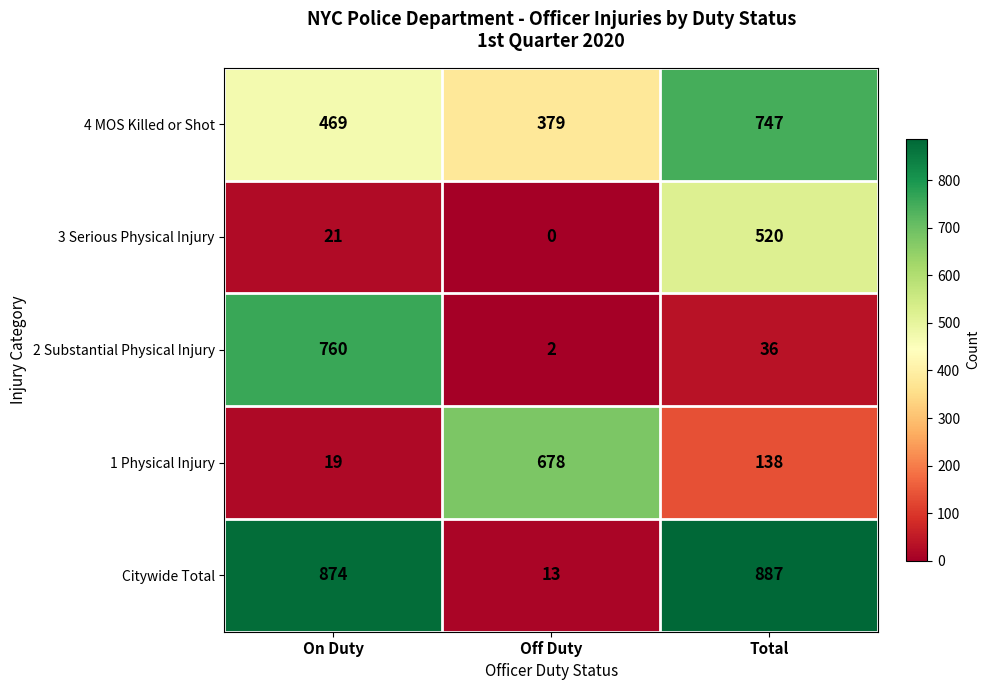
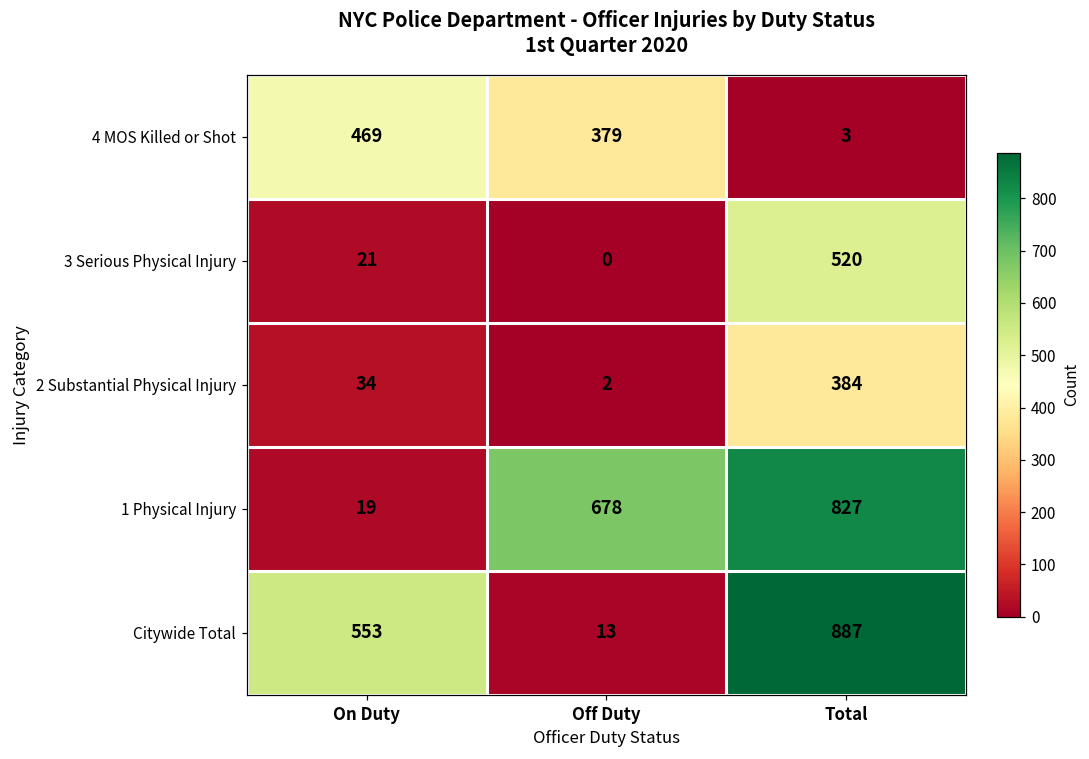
  {
    "4 MOS Killed or Shot": {
      "On Duty": 469,
      "Off Duty": 379,
-     "Total": 747
+     "Total": 3
    },
    "3 Serious Physical Injury": {
      "On Duty": 21,
      "Off Duty": 0,
      "Total": 520
    },
    "2 Substantial Physical Injury": {
-     "On Duty": 760,
+     "On Duty": 34,
      "Off Duty": 2,
-     "Total": 36
+     "Total": 384
    },
    "1 Physical Injury": {
      "On Duty": 19,
      "Off Duty": 678,
-     "Total": 138
+     "Total": 827
    },
    "Citywide Total": {
-     "On Duty": 874,
+     "On Duty": 553,
      "Off Duty": 13,
      "Total": 887
    }
  }
